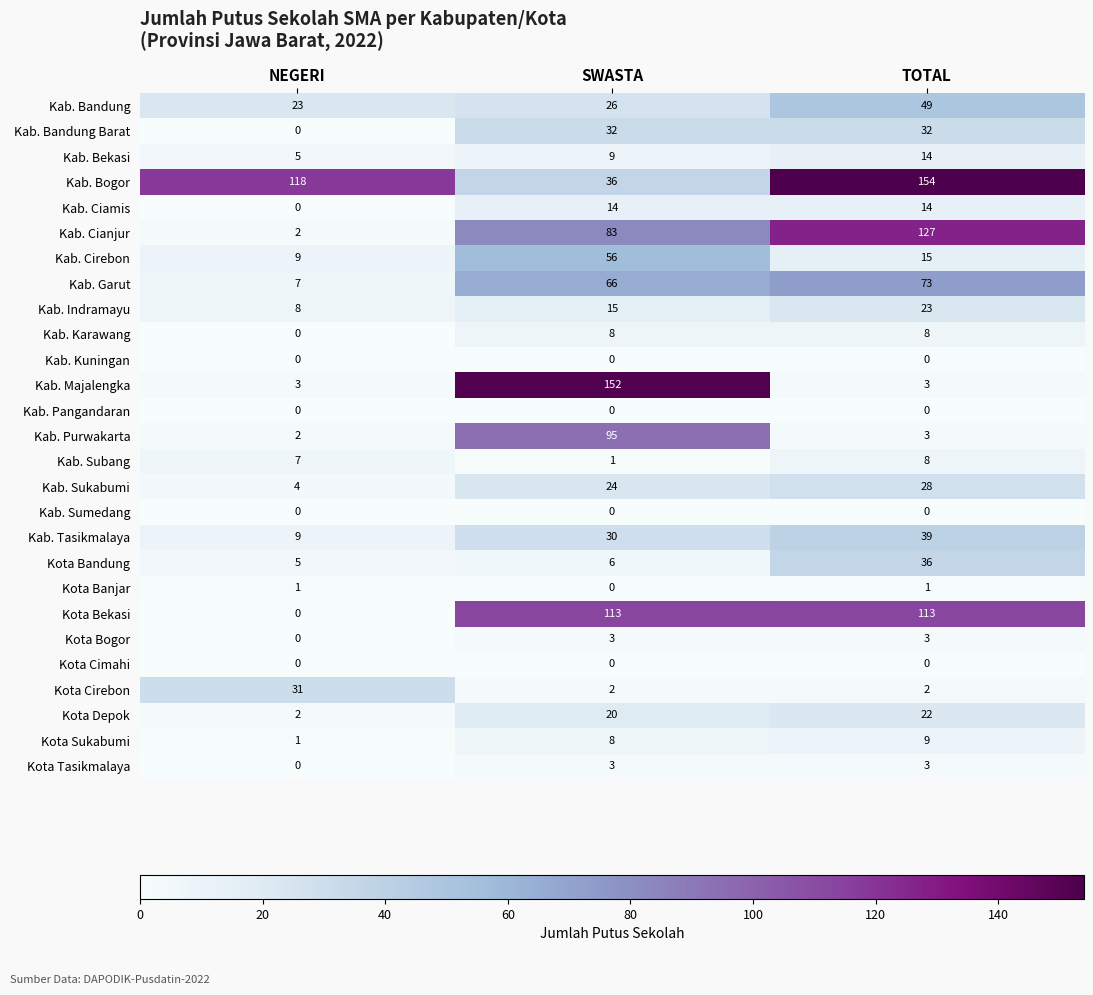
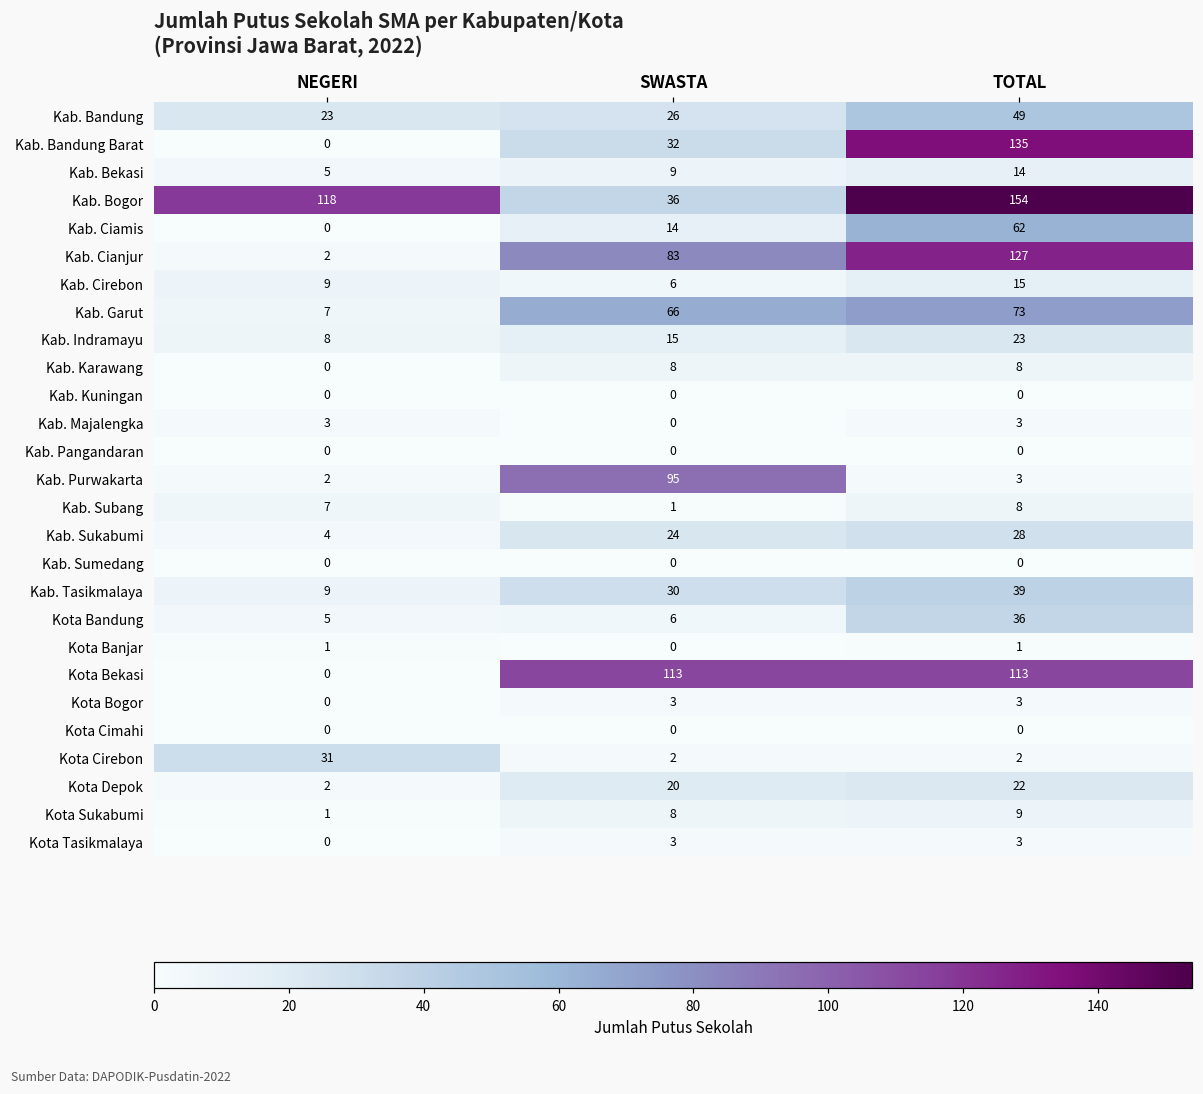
  {
    "Kab. Bandung": {
      "NEGERI": 23,
      "SWASTA": 26,
      "TOTAL": 49
    },
    "Kab. Bandung Barat": {
      "NEGERI": 0,
      "SWASTA": 32,
-     "TOTAL": 32
+     "TOTAL": 135
    },
    "Kab. Bekasi": {
      "NEGERI": 5,
      "SWASTA": 9,
      "TOTAL": 14
    },
    "Kab. Bogor": {
      "NEGERI": 118,
      "SWASTA": 36,
      "TOTAL": 154
    },
    "Kab. Ciamis": {
      "NEGERI": 0,
      "SWASTA": 14,
-     "TOTAL": 14
+     "TOTAL": 62
    },
    "Kab. Cianjur": {
      "NEGERI": 2,
      "SWASTA": 83,
      "TOTAL": 127
    },
    "Kab. Cirebon": {
      "NEGERI": 9,
-     "SWASTA": 56,
+     "SWASTA": 6,
      "TOTAL": 15
    },
    "Kab. Garut": {
      "NEGERI": 7,
      "SWASTA": 66,
      "TOTAL": 73
    },
    "Kab. Indramayu": {
      "NEGERI": 8,
      "SWASTA": 15,
      "TOTAL": 23
    },
    "Kab. Karawang": {
      "NEGERI": 0,
      "SWASTA": 8,
      "TOTAL": 8
    },
    "Kab. Kuningan": {
      "NEGERI": 0,
      "SWASTA": 0,
      "TOTAL": 0
    },
    "Kab. Majalengka": {
      "NEGERI": 3,
-     "SWASTA": 152,
+     "SWASTA": 0,
      "TOTAL": 3
    },
    "Kab. Pangandaran": {
      "NEGERI": 0,
      "SWASTA": 0,
      "TOTAL": 0
    },
    "Kab. Purwakarta": {
      "NEGERI": 2,
      "SWASTA": 95,
      "TOTAL": 3
    },
    "Kab. Subang": {
      "NEGERI": 7,
      "SWASTA": 1,
      "TOTAL": 8
    },
    "Kab. Sukabumi": {
      "NEGERI": 4,
      "SWASTA": 24,
      "TOTAL": 28
    },
    "Kab. Sumedang": {
      "NEGERI": 0,
      "SWASTA": 0,
      "TOTAL": 0
    },
    "Kab. Tasikmalaya": {
      "NEGERI": 9,
      "SWASTA": 30,
      "TOTAL": 39
    },
    "Kota Bandung": {
      "NEGERI": 5,
      "SWASTA": 6,
      "TOTAL": 36
    },
    "Kota Banjar": {
      "NEGERI": 1,
      "SWASTA": 0,
      "TOTAL": 1
    },
    "Kota Bekasi": {
      "NEGERI": 0,
      "SWASTA": 113,
      "TOTAL": 113
    },
    "Kota Bogor": {
      "NEGERI": 0,
      "SWASTA": 3,
      "TOTAL": 3
    },
    "Kota Cimahi": {
      "NEGERI": 0,
      "SWASTA": 0,
      "TOTAL": 0
    },
    "Kota Cirebon": {
      "NEGERI": 31,
      "SWASTA": 2,
      "TOTAL": 2
    },
    "Kota Depok": {
      "NEGERI": 2,
      "SWASTA": 20,
      "TOTAL": 22
    },
    "Kota Sukabumi": {
      "NEGERI": 1,
      "SWASTA": 8,
      "TOTAL": 9
    },
    "Kota Tasikmalaya": {
      "NEGERI": 0,
      "SWASTA": 3,
      "TOTAL": 3
    }
  }
